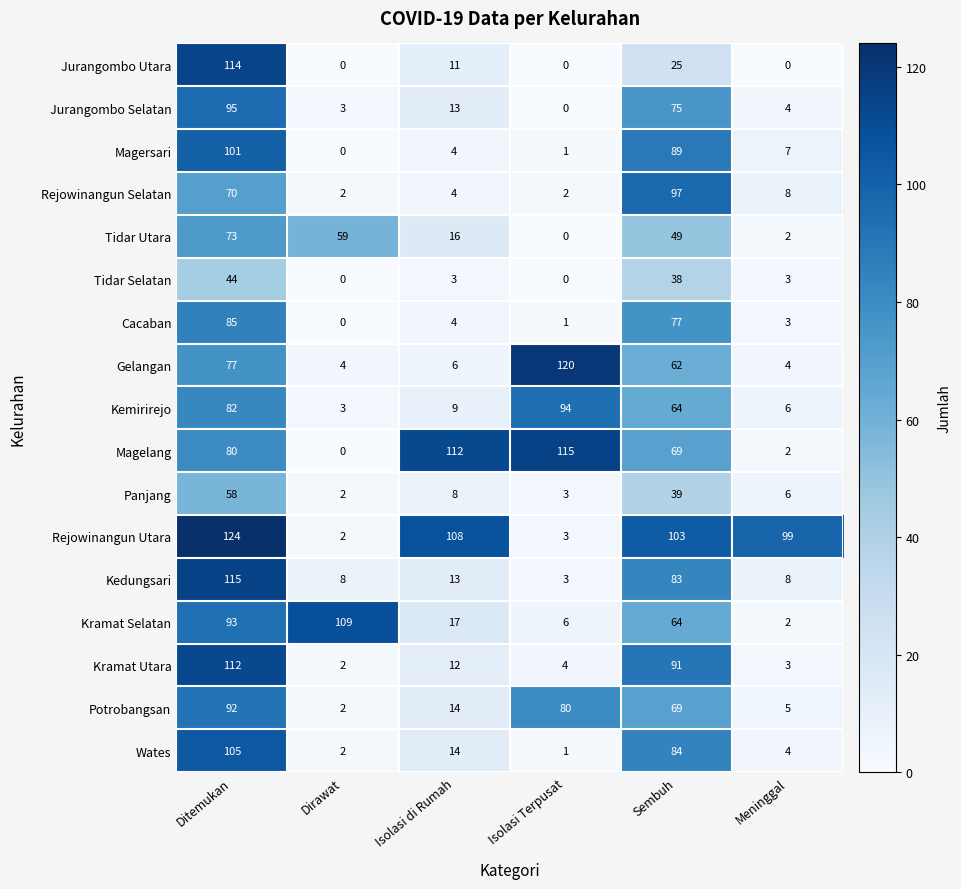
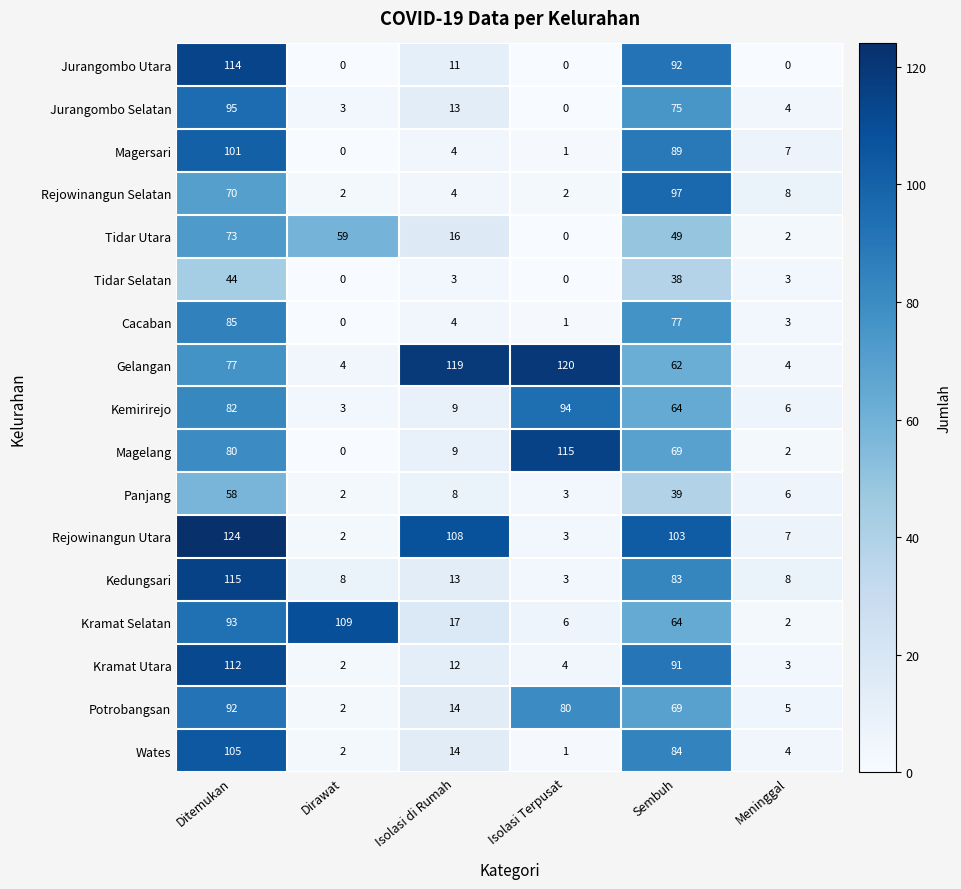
  {
    "Jurangombo Utara": {
      "Ditemukan": 114,
      "Dirawat": 0,
      "Isolasi di Rumah": 11,
      "Isolasi Terpusat": 0,
-     "Sembuh": 25,
+     "Sembuh": 92,
      "Meninggal": 0
    },
    "Jurangombo Selatan": {
      "Ditemukan": 95,
      "Dirawat": 3,
      "Isolasi di Rumah": 13,
      "Isolasi Terpusat": 0,
      "Sembuh": 75,
      "Meninggal": 4
    },
    "Magersari": {
      "Ditemukan": 101,
      "Dirawat": 0,
      "Isolasi di Rumah": 4,
      "Isolasi Terpusat": 1,
      "Sembuh": 89,
      "Meninggal": 7
    },
    "Rejowinangun Selatan": {
      "Ditemukan": 70,
      "Dirawat": 2,
      "Isolasi di Rumah": 4,
      "Isolasi Terpusat": 2,
      "Sembuh": 97,
      "Meninggal": 8
    },
    "Tidar Utara": {
      "Ditemukan": 73,
      "Dirawat": 59,
      "Isolasi di Rumah": 16,
      "Isolasi Terpusat": 0,
      "Sembuh": 49,
      "Meninggal": 2
    },
    "Tidar Selatan": {
      "Ditemukan": 44,
      "Dirawat": 0,
      "Isolasi di Rumah": 3,
      "Isolasi Terpusat": 0,
      "Sembuh": 38,
      "Meninggal": 3
    },
    "Cacaban": {
      "Ditemukan": 85,
      "Dirawat": 0,
      "Isolasi di Rumah": 4,
      "Isolasi Terpusat": 1,
      "Sembuh": 77,
      "Meninggal": 3
    },
    "Gelangan": {
      "Ditemukan": 77,
      "Dirawat": 4,
-     "Isolasi di Rumah": 6,
+     "Isolasi di Rumah": 119,
      "Isolasi Terpusat": 120,
      "Sembuh": 62,
      "Meninggal": 4
    },
    "Kemirirejo": {
      "Ditemukan": 82,
      "Dirawat": 3,
      "Isolasi di Rumah": 9,
      "Isolasi Terpusat": 94,
      "Sembuh": 64,
      "Meninggal": 6
    },
    "Magelang": {
      "Ditemukan": 80,
      "Dirawat": 0,
-     "Isolasi di Rumah": 112,
+     "Isolasi di Rumah": 9,
      "Isolasi Terpusat": 115,
      "Sembuh": 69,
      "Meninggal": 2
    },
    "Panjang": {
      "Ditemukan": 58,
      "Dirawat": 2,
      "Isolasi di Rumah": 8,
      "Isolasi Terpusat": 3,
      "Sembuh": 39,
      "Meninggal": 6
    },
    "Rejowinangun Utara": {
      "Ditemukan": 124,
      "Dirawat": 2,
      "Isolasi di Rumah": 108,
      "Isolasi Terpusat": 3,
      "Sembuh": 103,
-     "Meninggal": 99
+     "Meninggal": 7
    },
    "Kedungsari": {
      "Ditemukan": 115,
      "Dirawat": 8,
      "Isolasi di Rumah": 13,
      "Isolasi Terpusat": 3,
      "Sembuh": 83,
      "Meninggal": 8
    },
    "Kramat Selatan": {
      "Ditemukan": 93,
      "Dirawat": 109,
      "Isolasi di Rumah": 17,
      "Isolasi Terpusat": 6,
      "Sembuh": 64,
      "Meninggal": 2
    },
    "Kramat Utara": {
      "Ditemukan": 112,
      "Dirawat": 2,
      "Isolasi di Rumah": 12,
      "Isolasi Terpusat": 4,
      "Sembuh": 91,
      "Meninggal": 3
    },
    "Potrobangsan": {
      "Ditemukan": 92,
      "Dirawat": 2,
      "Isolasi di Rumah": 14,
      "Isolasi Terpusat": 80,
      "Sembuh": 69,
      "Meninggal": 5
    },
    "Wates": {
      "Ditemukan": 105,
      "Dirawat": 2,
      "Isolasi di Rumah": 14,
      "Isolasi Terpusat": 1,
      "Sembuh": 84,
      "Meninggal": 4
    }
  }
